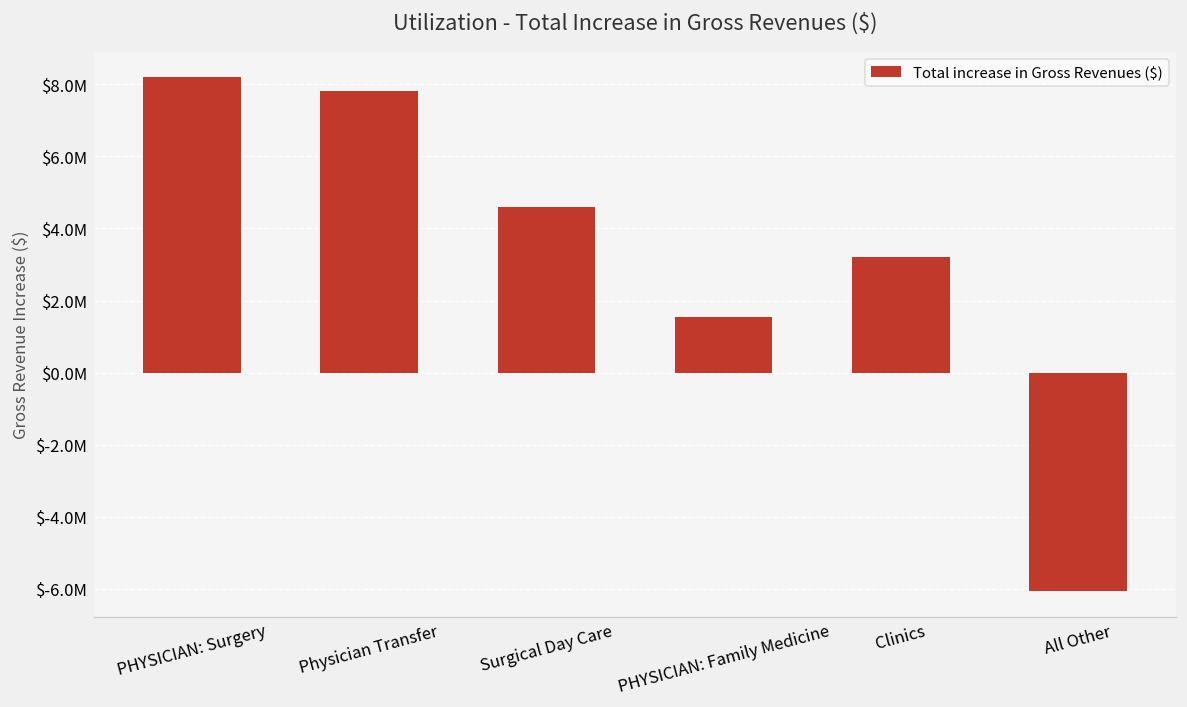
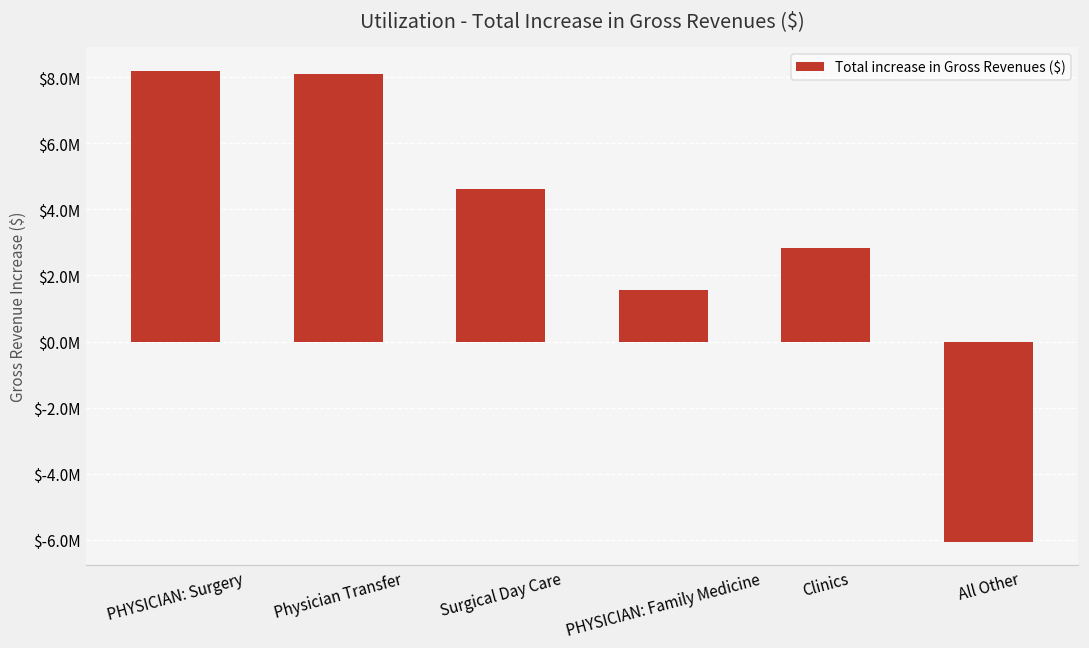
  {
    "PHYSICIAN: Surgery": "$8200000",
-   "Physician Transfer": "$7800000",
+   "Physician Transfer": "$8100000",
    "Surgical Day Care": "$4600000",
    "PHYSICIAN: Family Medicine": "$1600000",
-   "Clinics": "$3200000",
+   "Clinics": "$2800000",
    "All Other": "$-6100000"
  }
